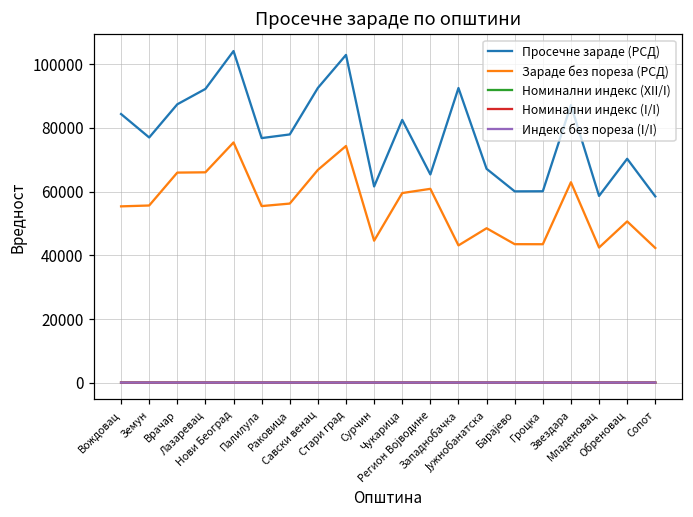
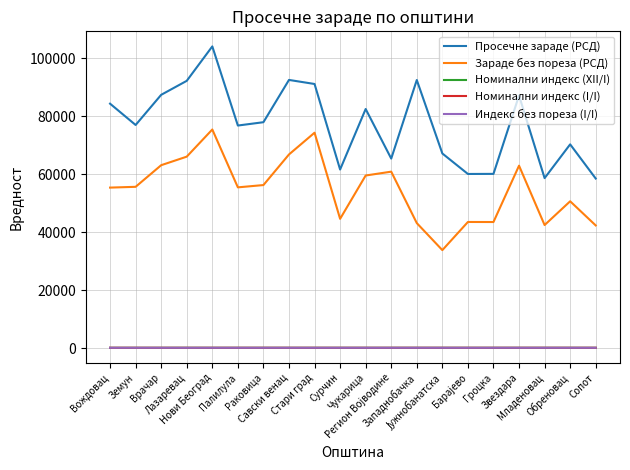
  {
    "Просечне зараде (РСД)": {
      "Вождовац": 84000,
      "Земун": 77000,
      "Врачар": 87000,
      "Лазаревац": 92000,
      "Нови Београд": 104000,
      "Палилула": 77000,
      "Раковица": 78000,
      "Савски венац": 93000,
-     "Стари град": 103000,
+     "Стари град": 91000,
      "Сурчин": 62000,
      "Чукарица": 82000,
      "Регион Војводине": 65000,
      "Западнобачка": 92000,
      "Јужнобанатска": 67000,
      "Барајево": 60000,
      "Гроцка": 60000,
      "Младеновац": 59000,
      "Обреновац": 70000,
      "Сопот": 59000
    },
    "Зараде без пореза (РСД)": {
      "Вождовац": 55000,
      "Земун": 56000,
-     "Врачар": 66000,
+     "Врачар": 63000,
      "Лазаревац": 66000,
      "Нови Београд": 75000,
      "Палилула": 55000,
      "Раковица": 56000,
      "Савски венац": 67000,
      "Стари град": 74000,
      "Сурчин": 45000,
      "Чукарица": 60000,
      "Регион Војводине": 61000,
      "Западнобачка": 43000,
-     "Јужнобанатска": 49000,
+     "Јужнобанатска": 34000,
      "Барајево": 44000,
      "Гроцка": 44000,
      "Звездара": 63000,
      "Младеновац": 42000,
      "Обреновац": 51000,
      "Сопот": 42000
    },
    "Индекс без пореза (I/I)": {
      "Вождовац": 0,
      "Земун": 0,
      "Врачар": 0,
      "Лазаревац": 0,
      "Нови Београд": 0,
      "Палилула": 0,
      "Раковица": 0,
      "Савски венац": 0,
      "Стари град": 0,
      "Сурчин": 0,
      "Чукарица": 0,
      "Регион Војводине": 0,
      "Западнобачка": 0,
      "Јужнобанатска": 0,
      "Барајево": 0,
      "Гроцка": 0,
      "Звездара": 0,
      "Младеновац": 0,
      "Обреновац": 0,
      "Сопот": 0
    }
  }
